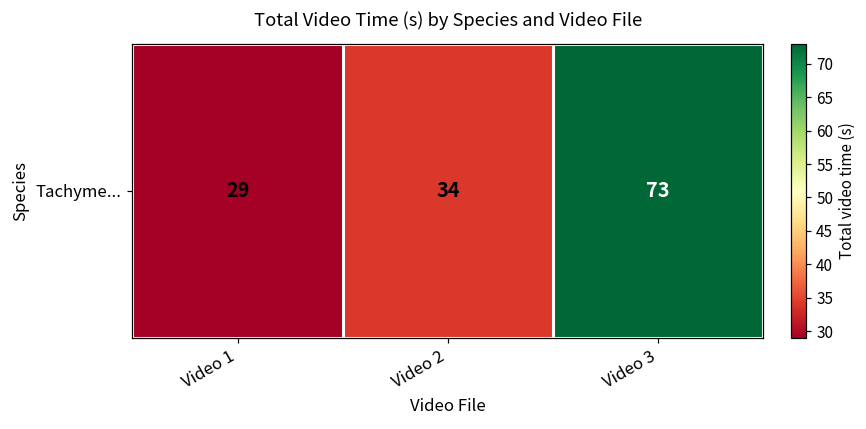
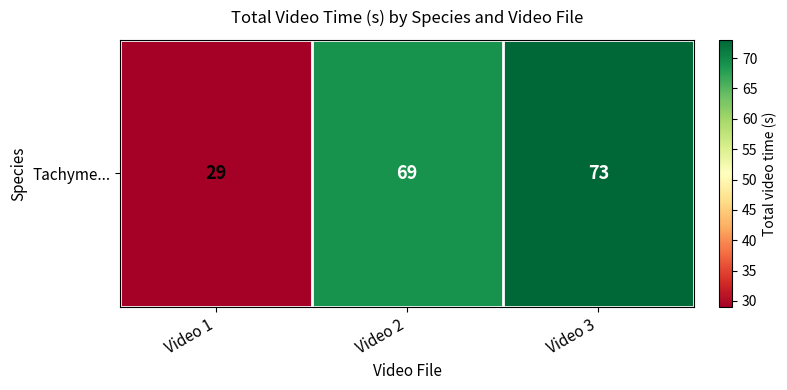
  {
    "Tachyme...": {
      "Video 1": 29,
-     "Video 2": 34,
+     "Video 2": 69,
      "Video 3": 73
    }
  }
